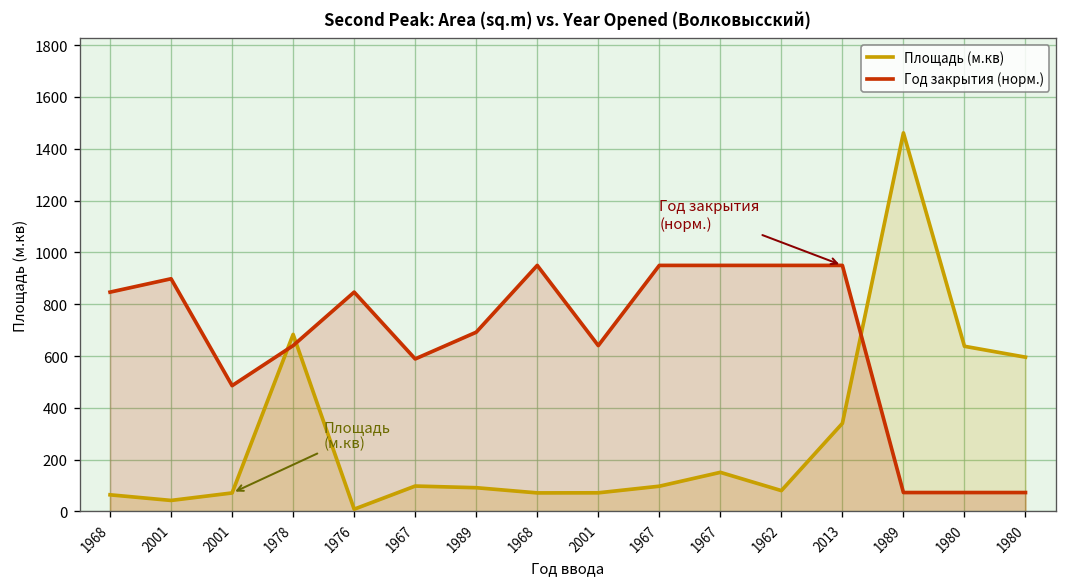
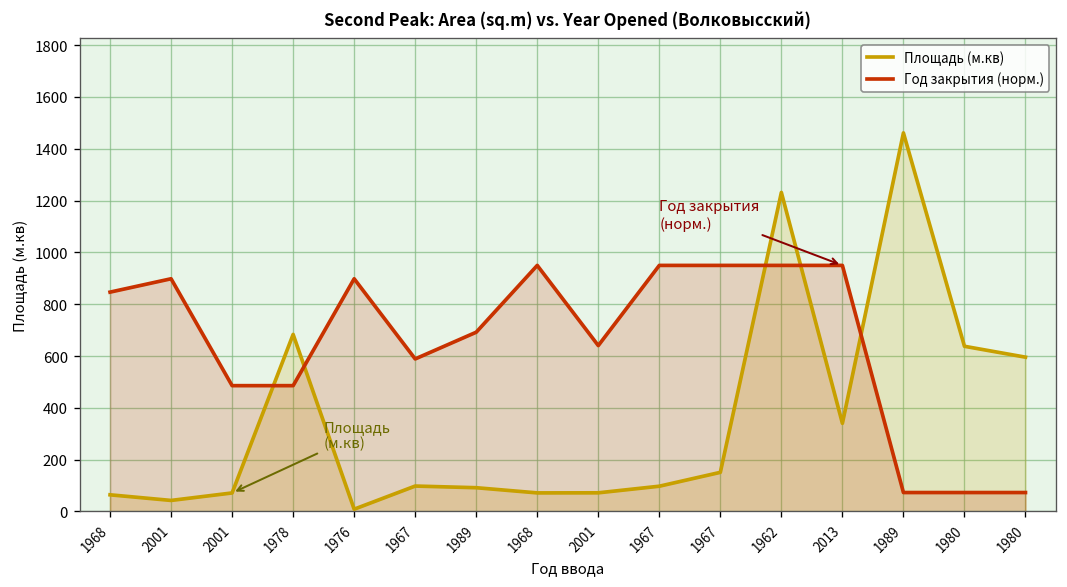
  {
    "Площадь (м.кв)": {
      "1978": 680,
      "1976": 10,
-     "1962": 80,
+     "1962": 1230,
      "2013": 340
    },
    "Год закрытия (норм.)": {
-     "1978": 640,
-     "1976": 850,
+     "1978": 490,
+     "1976": 900,
      "1962": 950,
      "2013": 950
    }
  }
